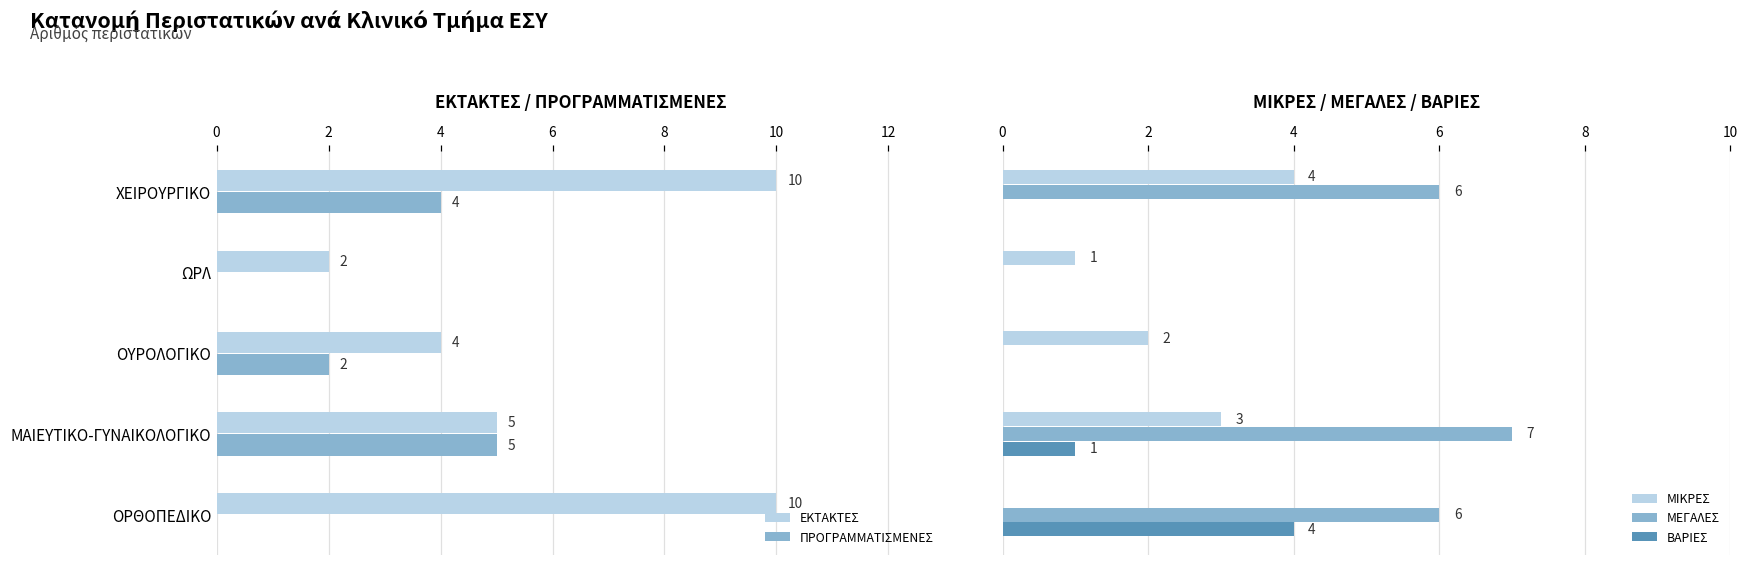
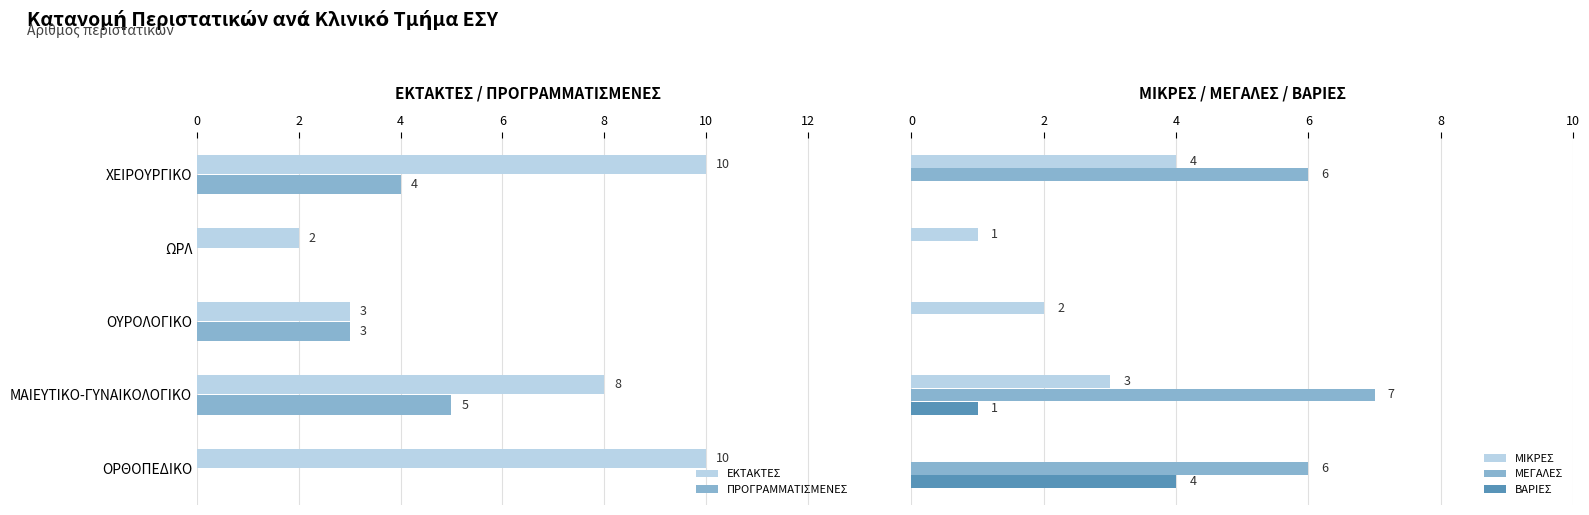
  {
    "ΕΚΤΑΚΤΕΣ / ΠΡΟΓΡΑΜΜΑΤΙΣΜΕΝΕΣ": {
      "ΕΚΤΑΚΤΕΣ": {
        "ΧΕΙΡΟΥΡΓΙΚΟ": 10,
        "ΩΡΛ": 2,
-       "ΟΥΡΟΛΟΓΙΚΟ": 4,
-       "ΜΑΙΕΥΤΙΚΟ-ΓΥΝΑΙΚΟΛΟΓΙΚΟ": 5,
+       "ΟΥΡΟΛΟΓΙΚΟ": 3,
+       "ΜΑΙΕΥΤΙΚΟ-ΓΥΝΑΙΚΟΛΟΓΙΚΟ": 8,
        "ΟΡΘΟΠΕΔΙΚΟ": 10
      },
      "ΠΡΟΓΡΑΜΜΑΤΙΣΜΕΝΕΣ": {
        "ΧΕΙΡΟΥΡΓΙΚΟ": 4,
-       "ΟΥΡΟΛΟΓΙΚΟ": 2,
+       "ΟΥΡΟΛΟΓΙΚΟ": 3,
        "ΜΑΙΕΥΤΙΚΟ-ΓΥΝΑΙΚΟΛΟΓΙΚΟ": 5
      }
    }
  }
